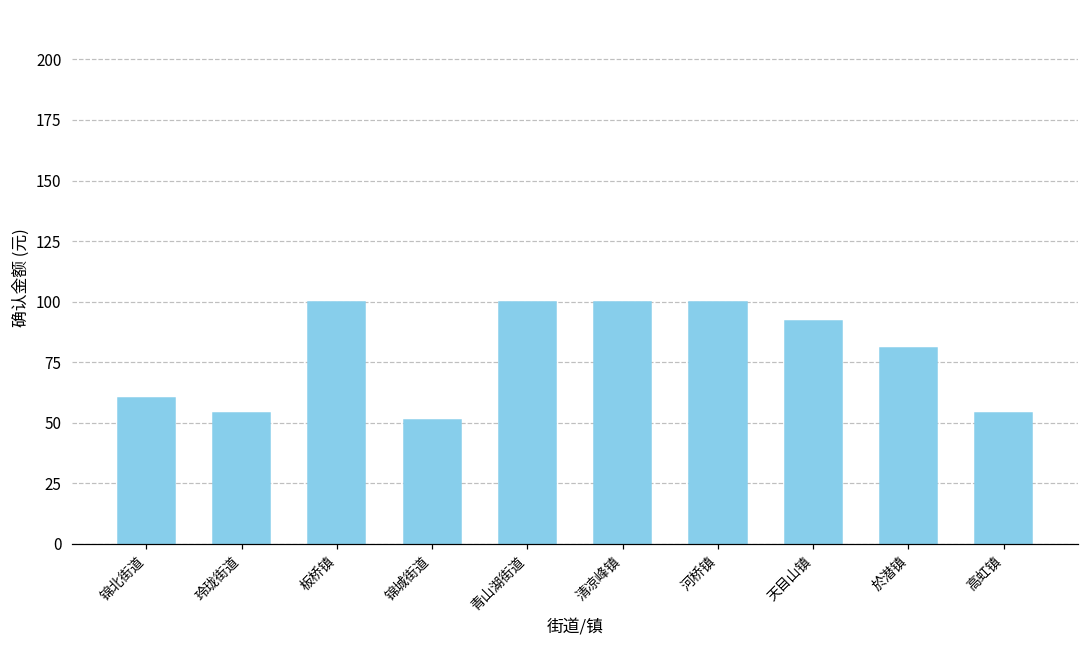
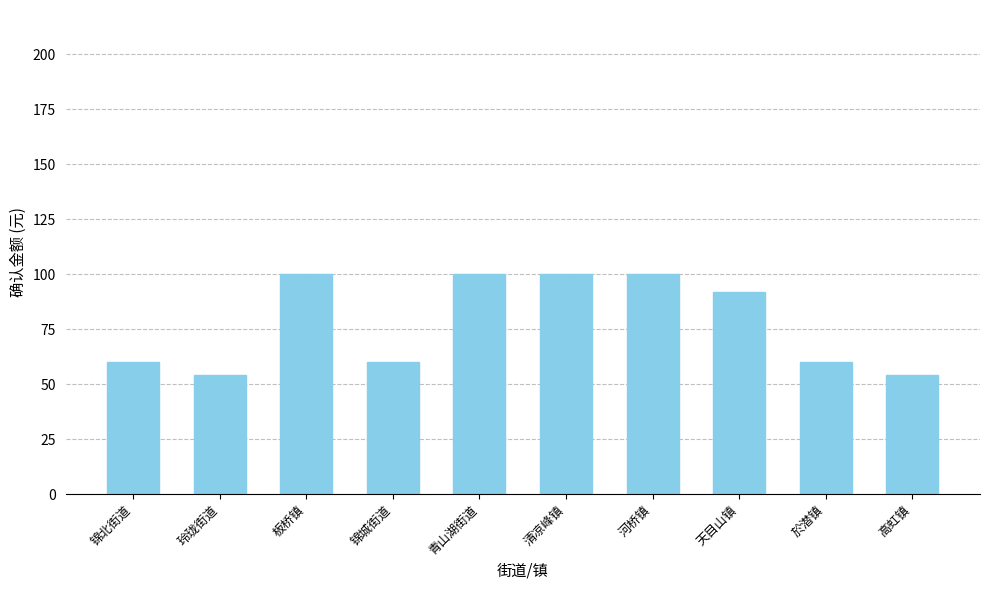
  {
    "锦北街道": 60,
    "玲珑街道": 54,
    "板桥镇": 100,
-   "锦城街道": 51,
+   "锦城街道": 60,
    "青山湖街道": 100,
    "清凉峰镇": 100,
    "河桥镇": 100,
    "天目山镇": 92,
-   "於潜镇": 81,
+   "於潜镇": 60,
    "高虹镇": 54
  }
